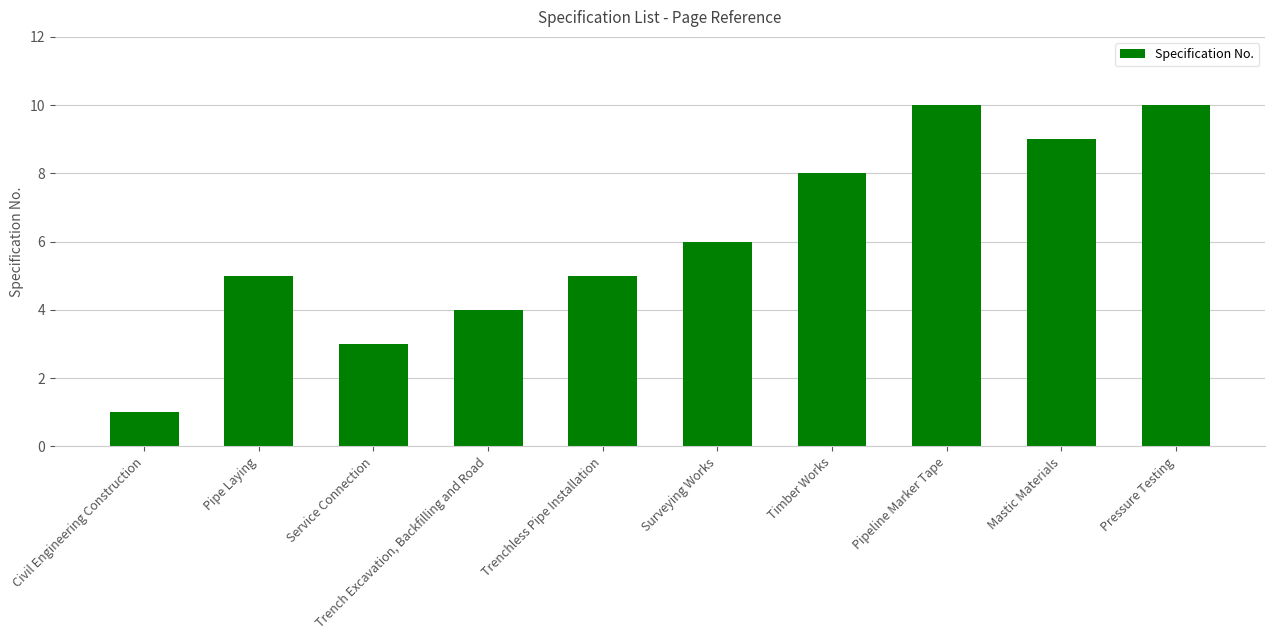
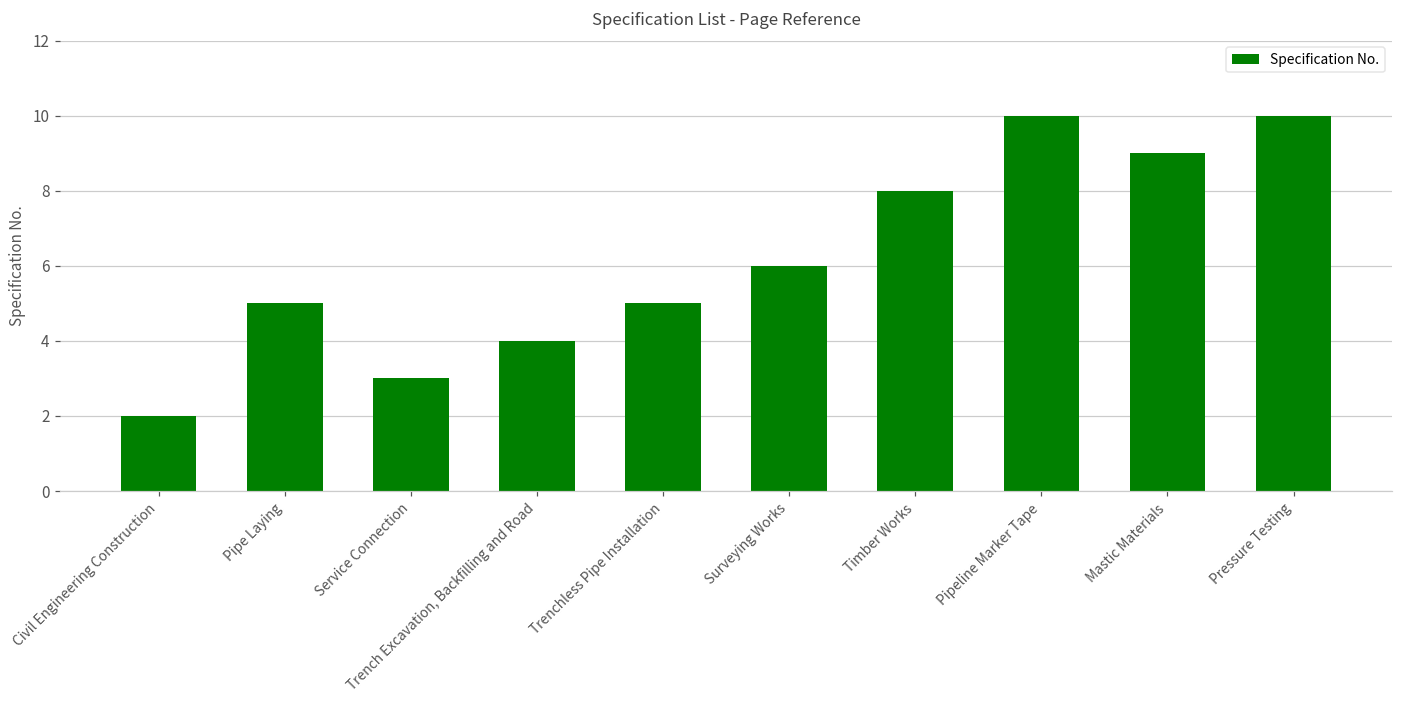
  {
-   "Civil Engineering Construction": 1,
+   "Civil Engineering Construction": 2,
    "Pipe Laying": 5,
    "Service Connection": 3,
    "Trench Excavation, Backfilling and Road": 4,
    "Trenchless Pipe Installation": 5,
    "Surveying Works": 6,
    "Timber Works": 8,
    "Pipeline Marker Tape": 10,
    "Mastic Materials": 9,
    "Pressure Testing": 10
  }
